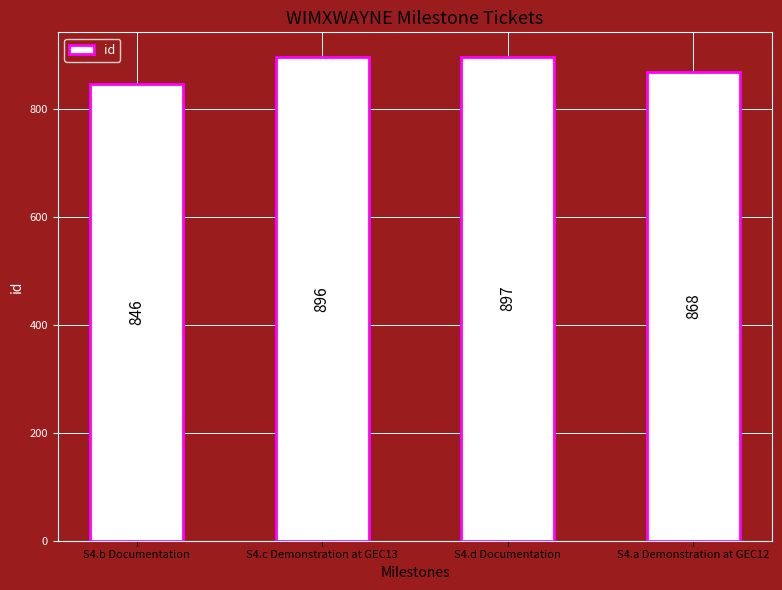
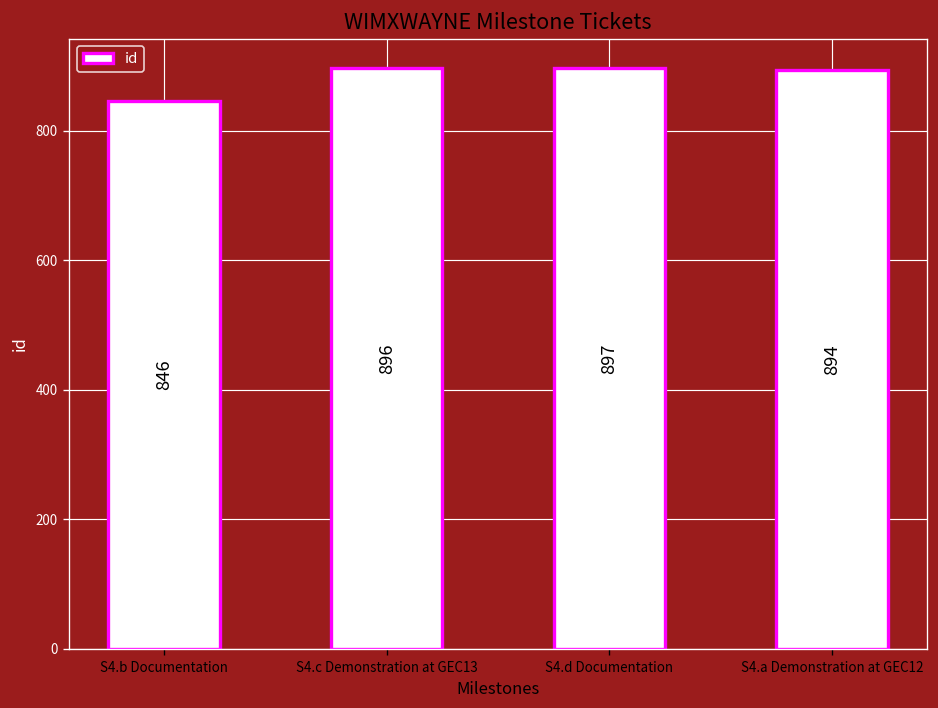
  {
    "S4.b Documentation": 846,
    "S4.c Demonstration at GEC13": 896,
    "S4.d Documentation": 897,
-   "S4.a Demonstration at GEC12": 868
+   "S4.a Demonstration at GEC12": 894
  }
